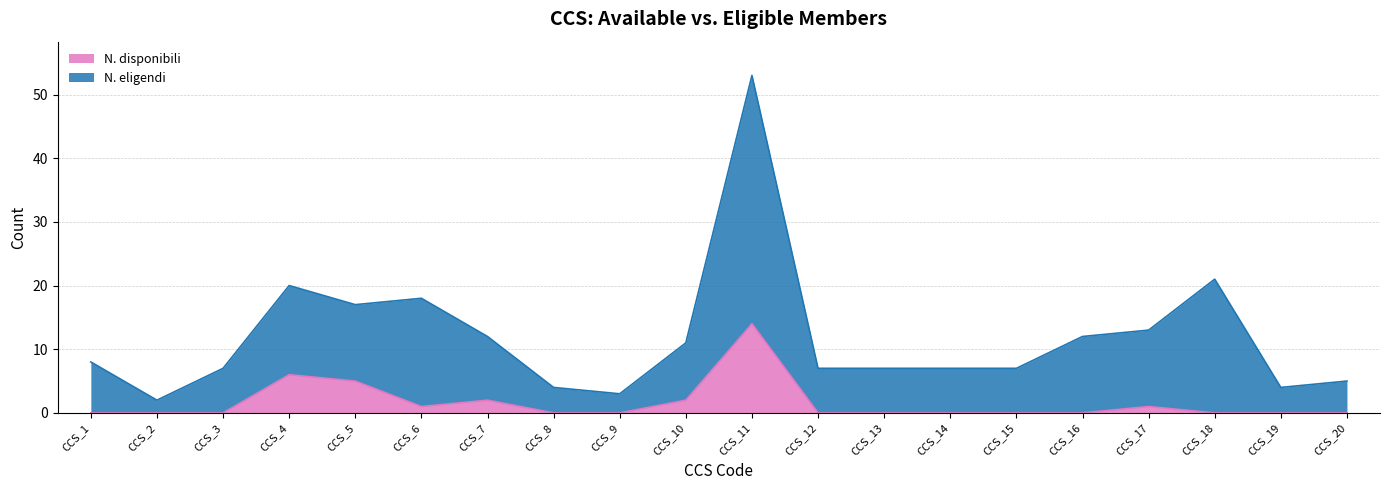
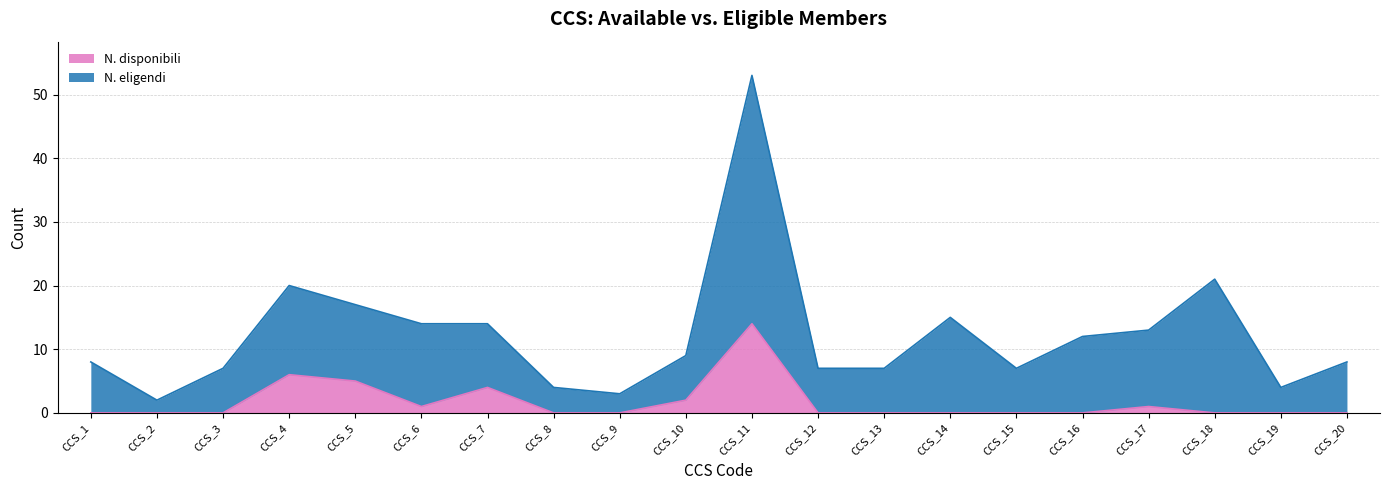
  {
    "N. disponibili": {
      "CCS_1": 0,
      "CCS_2": 0,
      "CCS_3": 0,
      "CCS_4": 6,
      "CCS_5": 5,
      "CCS_6": 1,
-     "CCS_7": 2,
+     "CCS_7": 4,
      "CCS_8": 0,
      "CCS_9": 0,
      "CCS_10": 2,
      "CCS_11": 14,
      "CCS_12": 0,
      "CCS_13": 0,
      "CCS_14": 0,
      "CCS_15": 0,
      "CCS_16": 0,
      "CCS_17": 1,
      "CCS_18": 0,
      "CCS_19": 0,
      "CCS_20": 0
    },
    "N. eligendi": {
      "CCS_1": 8,
      "CCS_2": 2,
      "CCS_3": 7,
      "CCS_4": 14,
      "CCS_5": 12,
-     "CCS_6": 17,
+     "CCS_6": 13,
      "CCS_7": 10,
      "CCS_8": 4,
      "CCS_9": 3,
-     "CCS_10": 9,
+     "CCS_10": 7,
      "CCS_11": 39,
      "CCS_12": 7,
      "CCS_13": 7,
-     "CCS_14": 7,
+     "CCS_14": 15,
      "CCS_15": 7,
      "CCS_16": 12,
      "CCS_17": 12,
      "CCS_18": 21,
      "CCS_19": 4,
-     "CCS_20": 5
+     "CCS_20": 8
    }
  }
